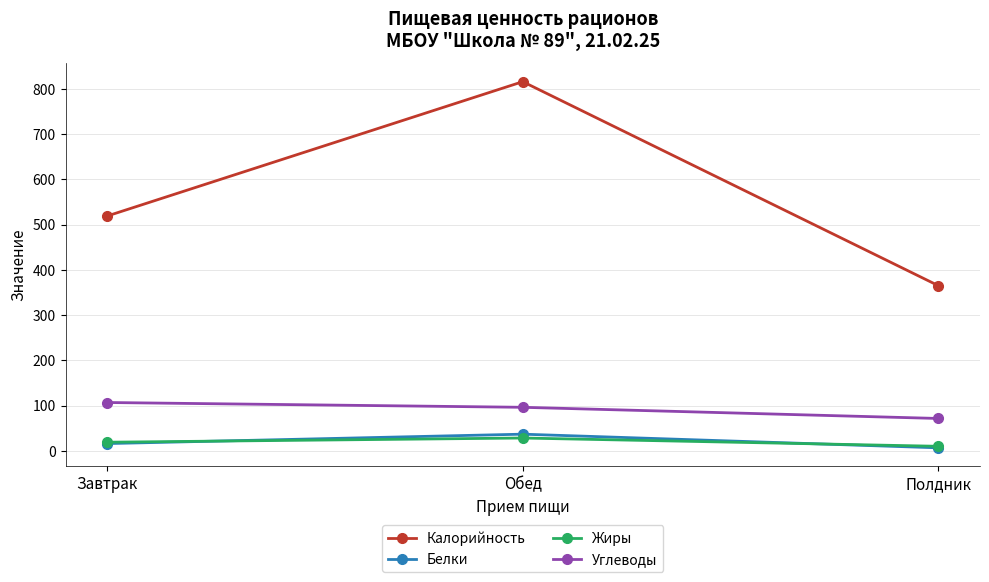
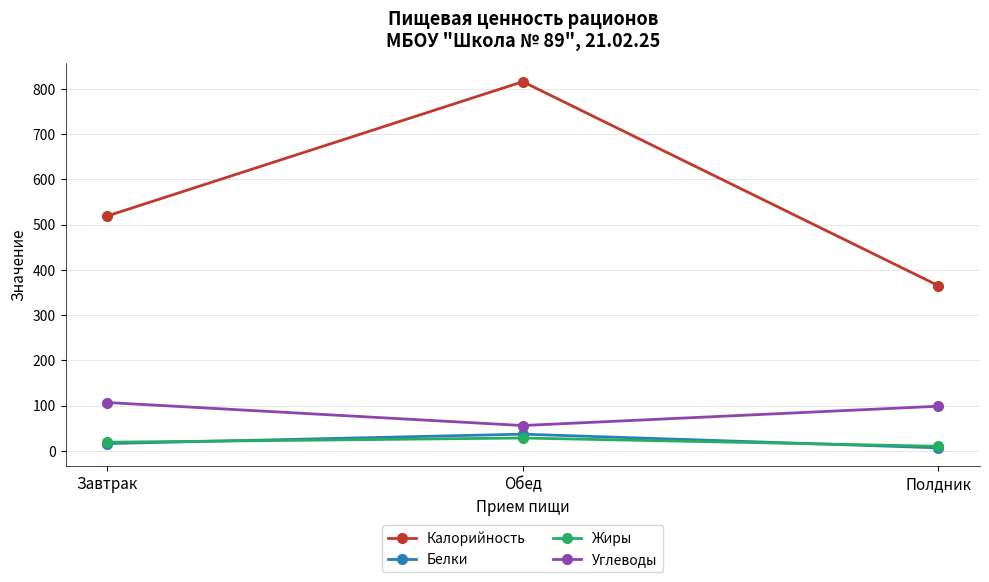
  {
    "Калорийность": {
      "Завтрак": 520,
      "Обед": 820,
      "Полдник": 370
    },
    "Белки": {
      "Обед": 40
    },
    "Жиры": {
      "Обед": 30
    },
    "Углеводы": {
      "Завтрак": 110,
-     "Обед": 100,
-     "Полдник": 70
+     "Обед": 60,
+     "Полдник": 100
    }
  }
